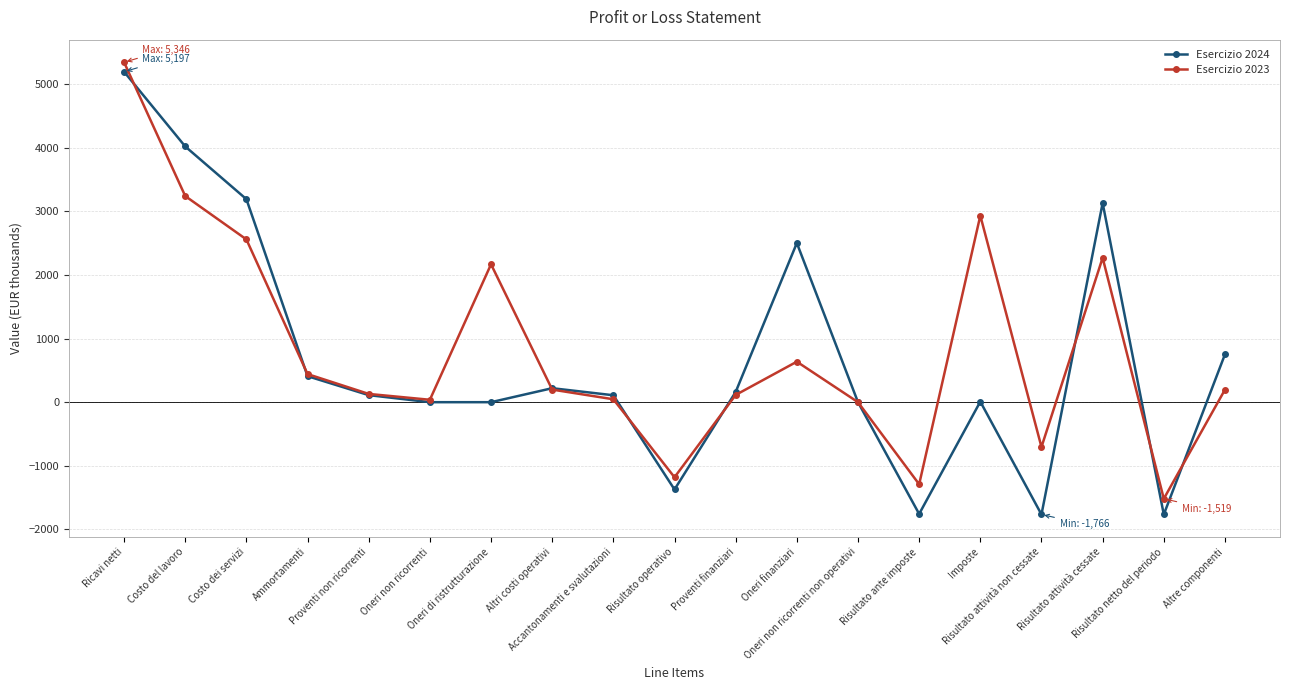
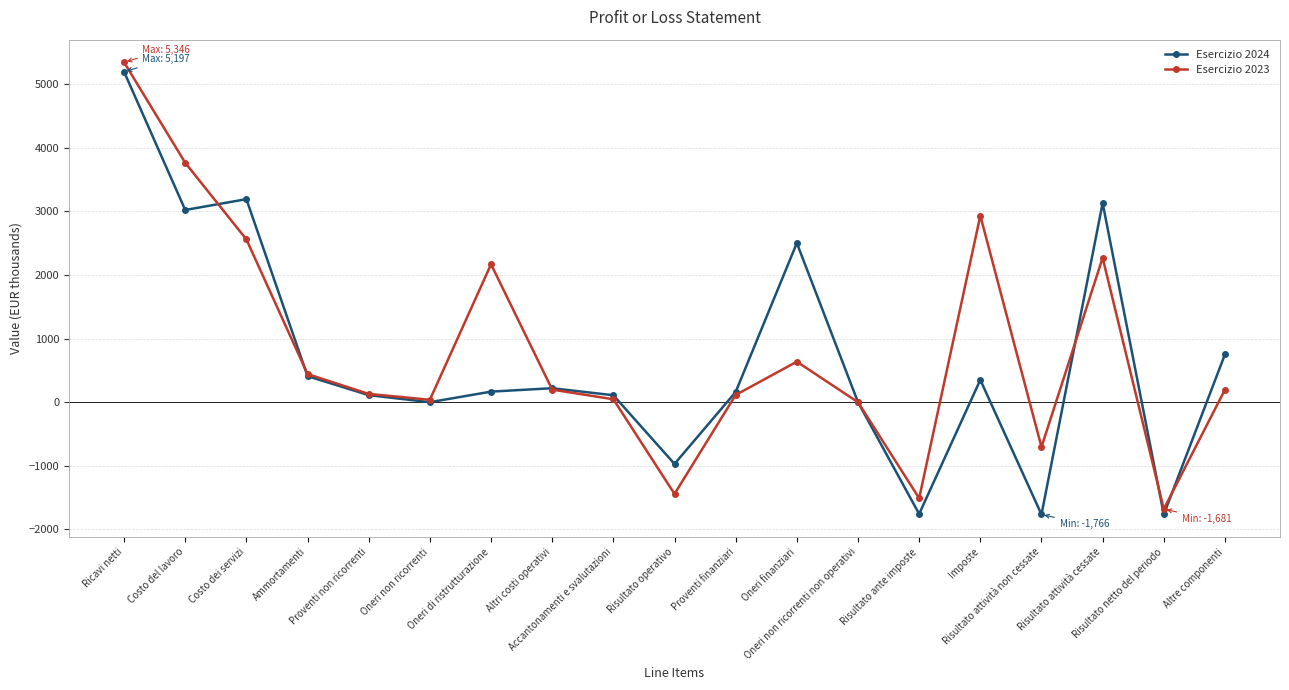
  {
    "Esercizio 2024": {
-     "Costo del lavoro": "4000",
+     "Costo del lavoro": "3000",
      "Costo dei servizi": "3200",
-     "Oneri di ristrutturazione": "0",
+     "Oneri di ristrutturazione": "200",
      "Accantonamenti e svalutazioni": "100",
-     "Risultato operativo": "-1400",
+     "Risultato operativo": "-1000",
      "Proventi finanziari": "200",
      "Oneri finanziari": "2500",
      "Risultato ante imposte": "-1800",
-     "Imposte": "0",
+     "Imposte": "400",
      "Risultato attività cessate": "3100",
      "Altre componenti": "800"
    },
    "Esercizio 2023": {
-     "Costo del lavoro": "3200",
-     "Risultato operativo": "-1200",
-     "Risultato ante imposte": "-1300",
-     "Risultato netto del periodo": "-1,519"
+     "Costo del lavoro": "3800",
+     "Risultato operativo": "-1400",
+     "Risultato ante imposte": "-1500",
+     "Risultato netto del periodo": "-1,681"
    }
  }
